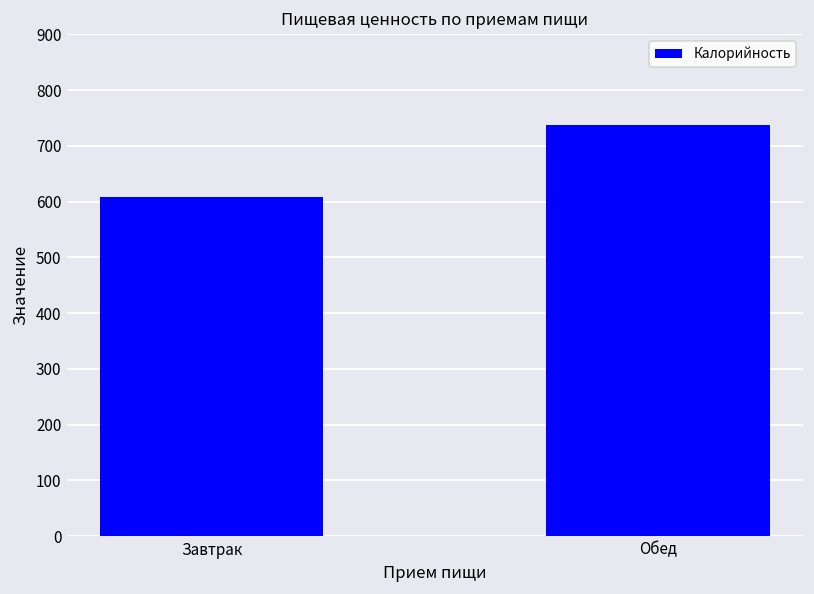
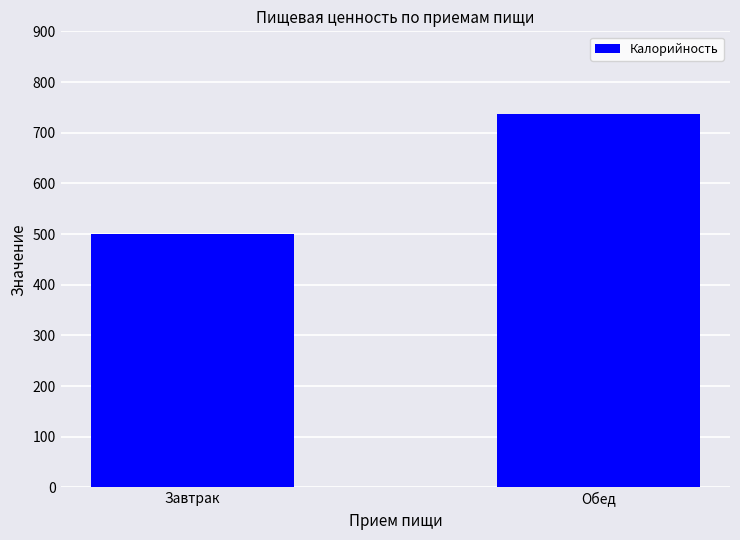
  {
-   "Завтрак": 610,
+   "Завтрак": 500,
    "Обед": 740
  }
